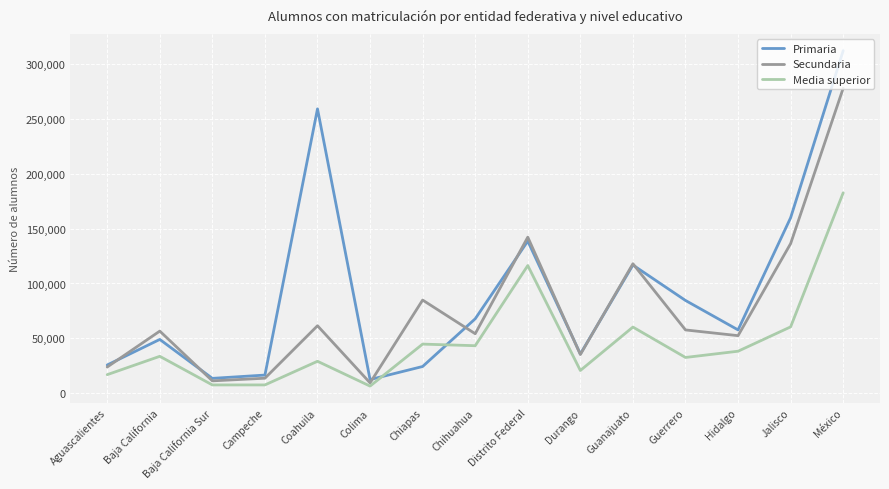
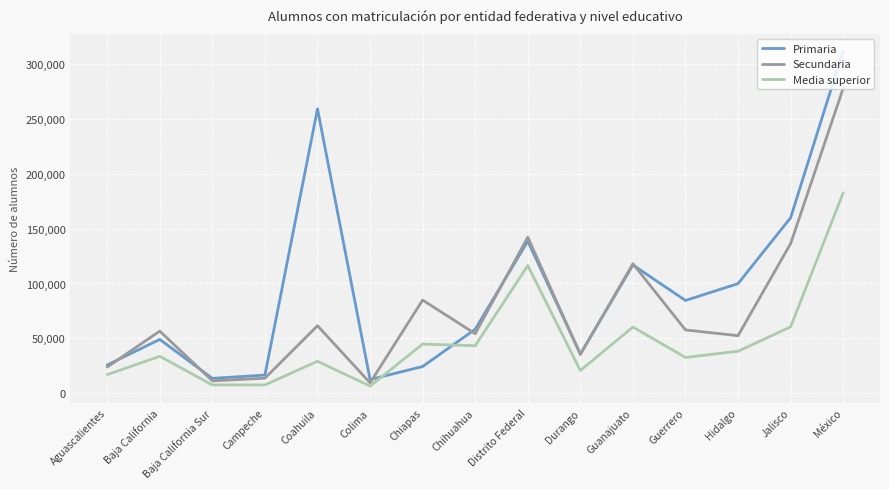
  {
    "Primaria": {
      "Baja California": "49,000",
      "Campeche": "17,000",
      "Coahuila": "259,000",
      "Colima": "13,000",
      "Chiapas": "24,000",
-     "Chihuahua": "68,000",
+     "Chihuahua": "58,000",
      "Distrito Federal": "139,000",
      "Guerrero": "85,000",
-     "Hidalgo": "58,000",
+     "Hidalgo": "100,000",
      "Jalisco": "160,000"
    }
  }
